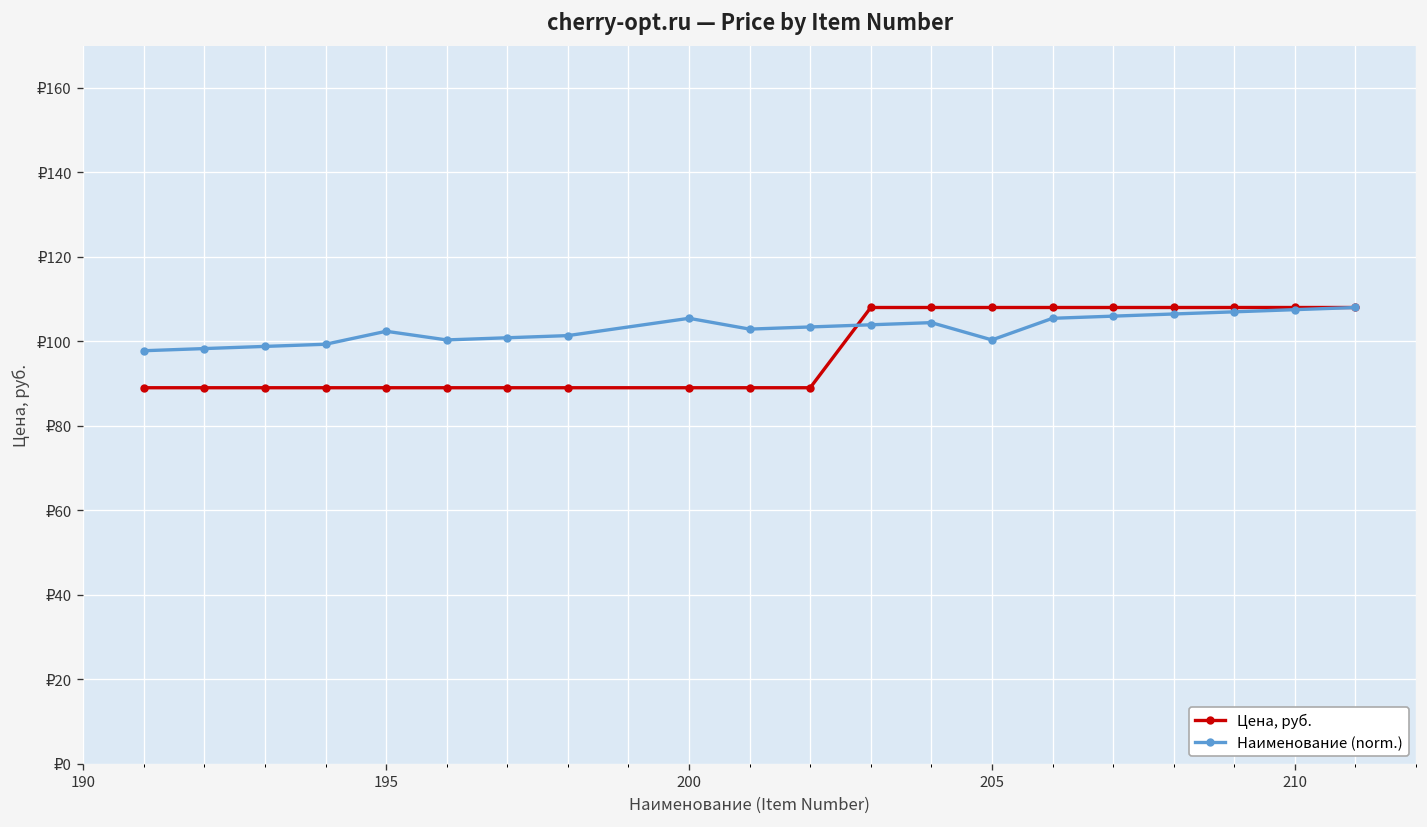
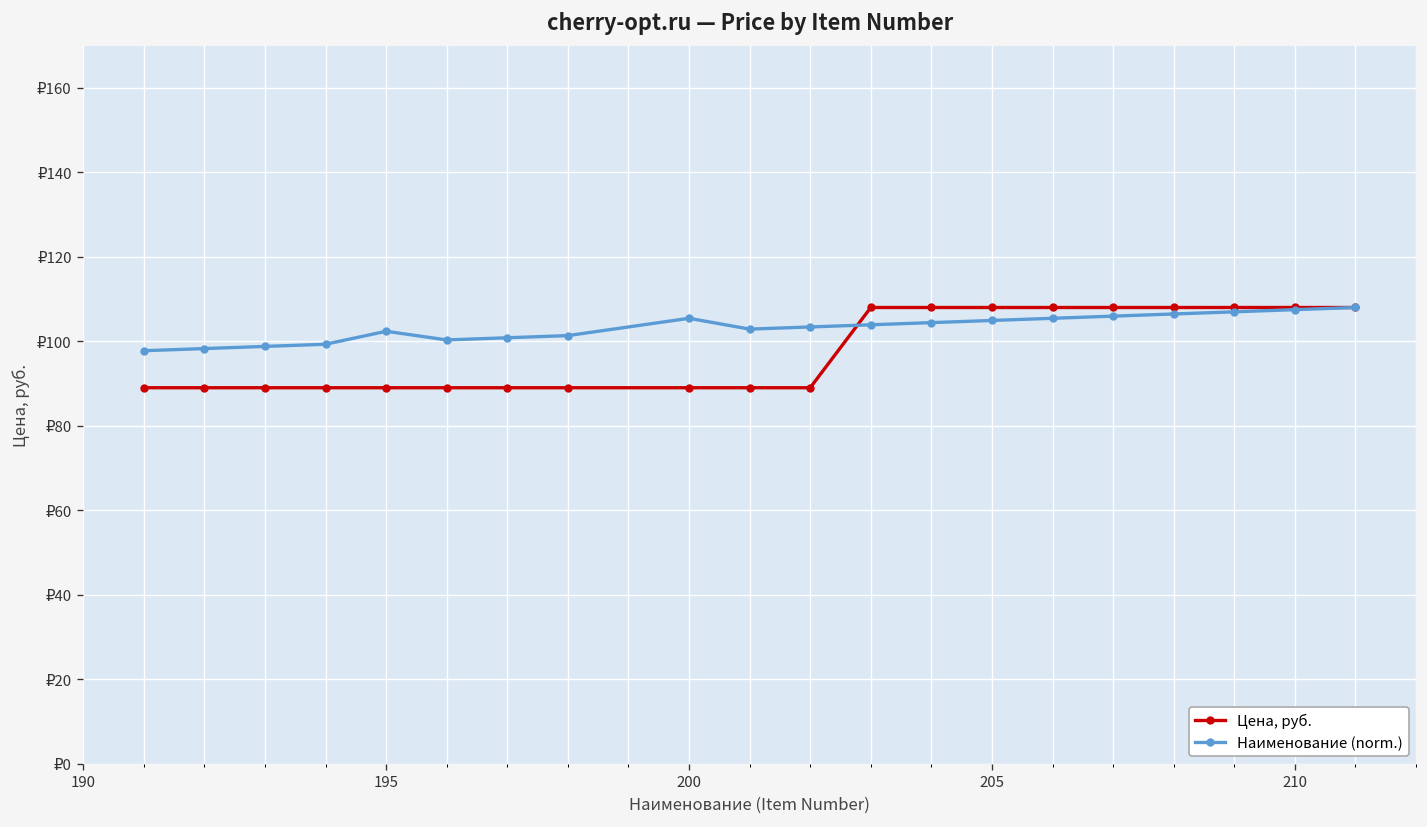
  {
    "Цена, руб.": {
      "195": "₽89",
      "200": "₽89",
      "205": "₽108"
    },
    "Наименование (norm.)": {
      "195": "₽102",
      "200": "₽105",
-     "205": "₽100"
+     "205": "₽105"
    }
  }
